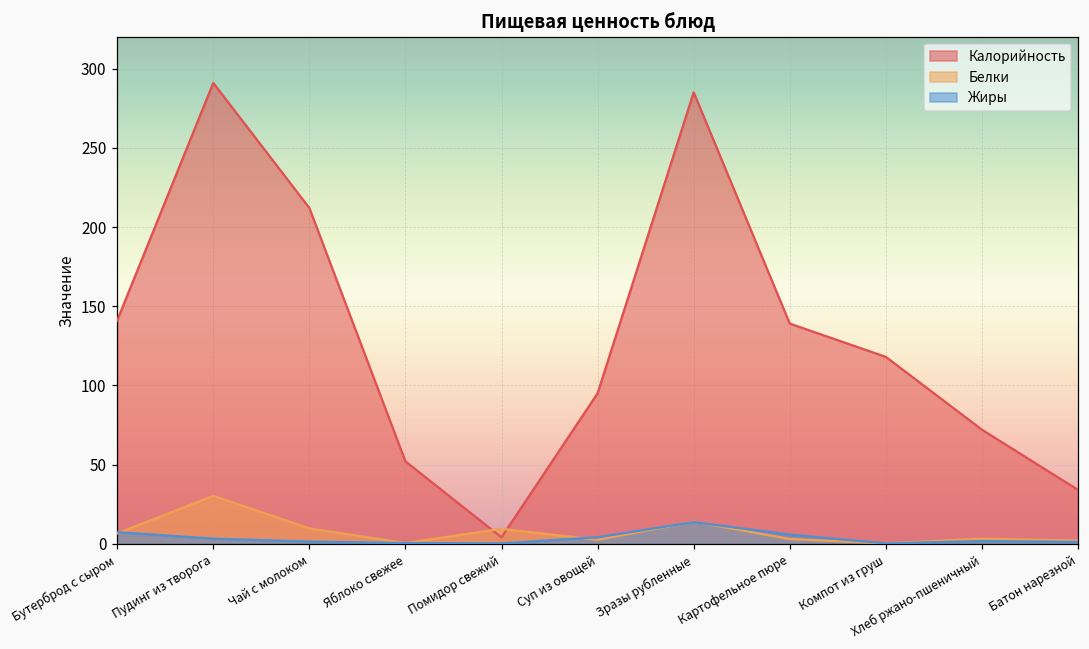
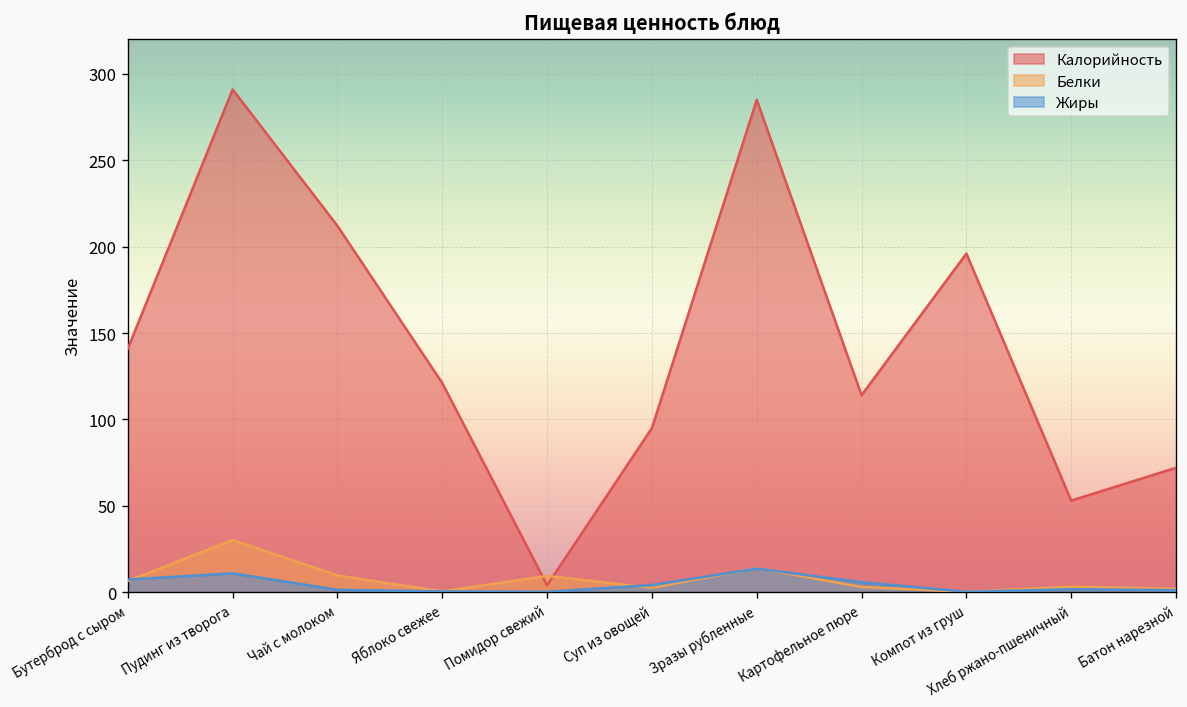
  {
    "Калорийность": {
      "Бутерброд с сыром": 141,
      "Пудинг из творога": 291,
      "Чай с молоком": 212,
-     "Яблоко свежее": 52,
+     "Яблоко свежее": 121,
      "Помидор свежий": 4,
      "Суп из овощей": 95,
      "Зразы рубленные": 285,
-     "Картофельное пюре": 139,
-     "Компот из груш": 118,
-     "Хлеб ржано-пшеничный": 72,
-     "Батон нарезной": 34
+     "Картофельное пюре": 114,
+     "Компот из груш": 196,
+     "Хлеб ржано-пшеничный": 53,
+     "Батон нарезной": 72
    },
    "Белки": {
      "Пудинг из творога": 30,
      "Чай с молоком": 10,
      "Помидор свежий": 9,
      "Картофельное пюре": 3
    },
    "Жиры": {
-     "Пудинг из творога": 3,
+     "Пудинг из творога": 11,
      "Чай с молоком": 1,
      "Помидор свежий": 0,
      "Картофельное пюре": 6
    }
  }
